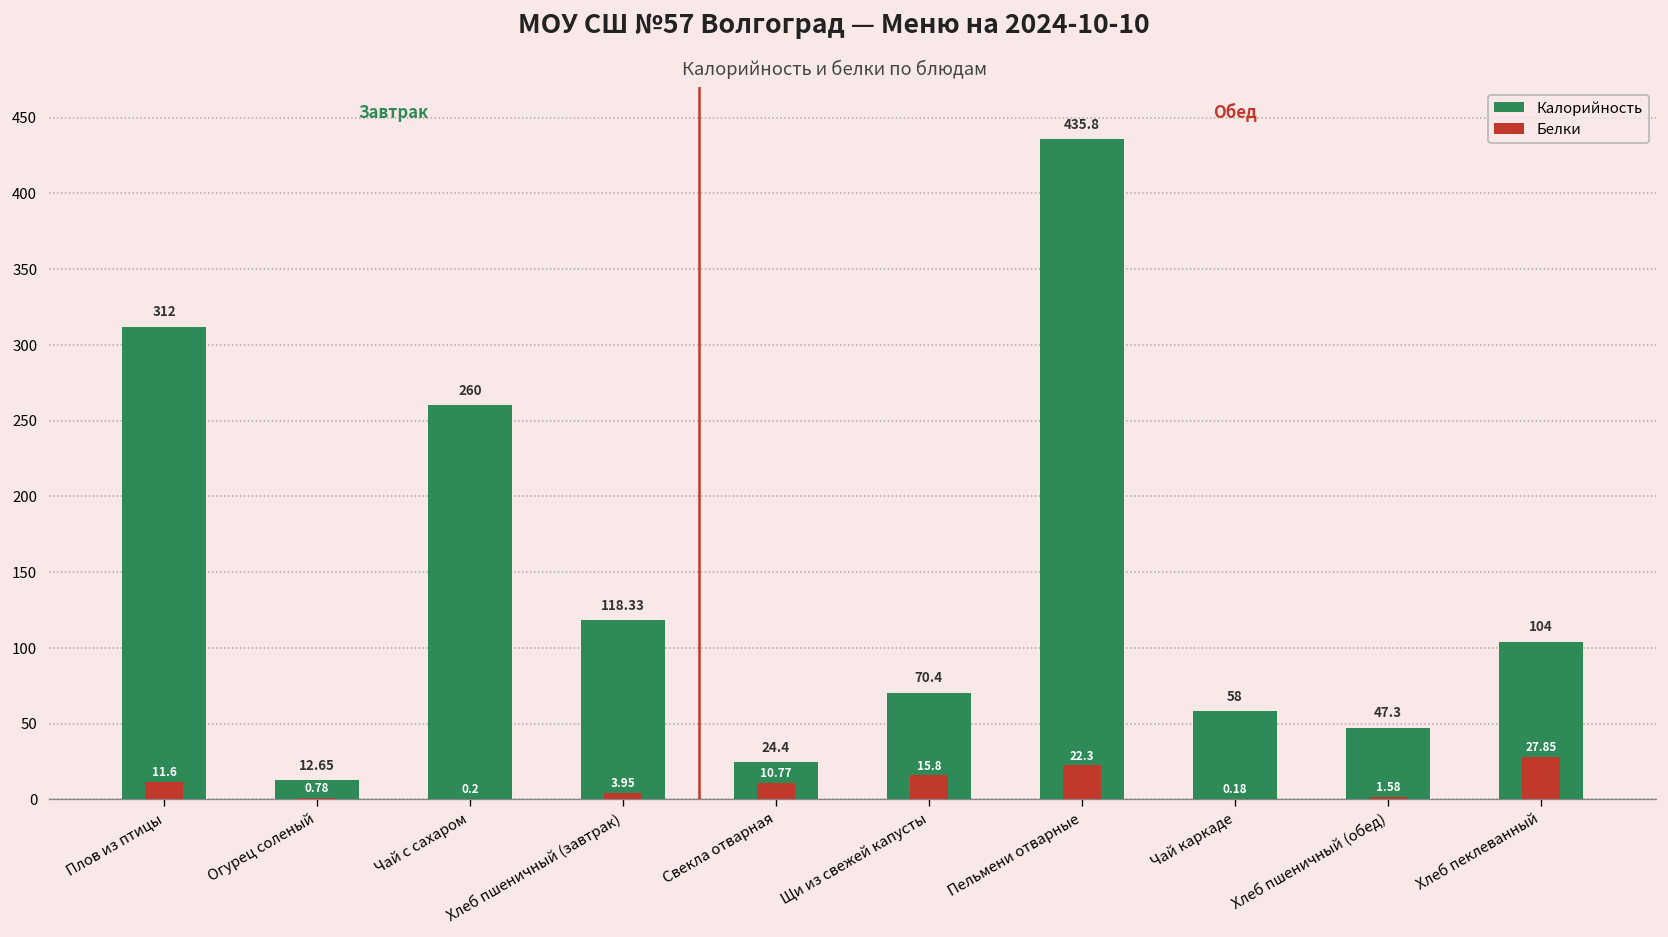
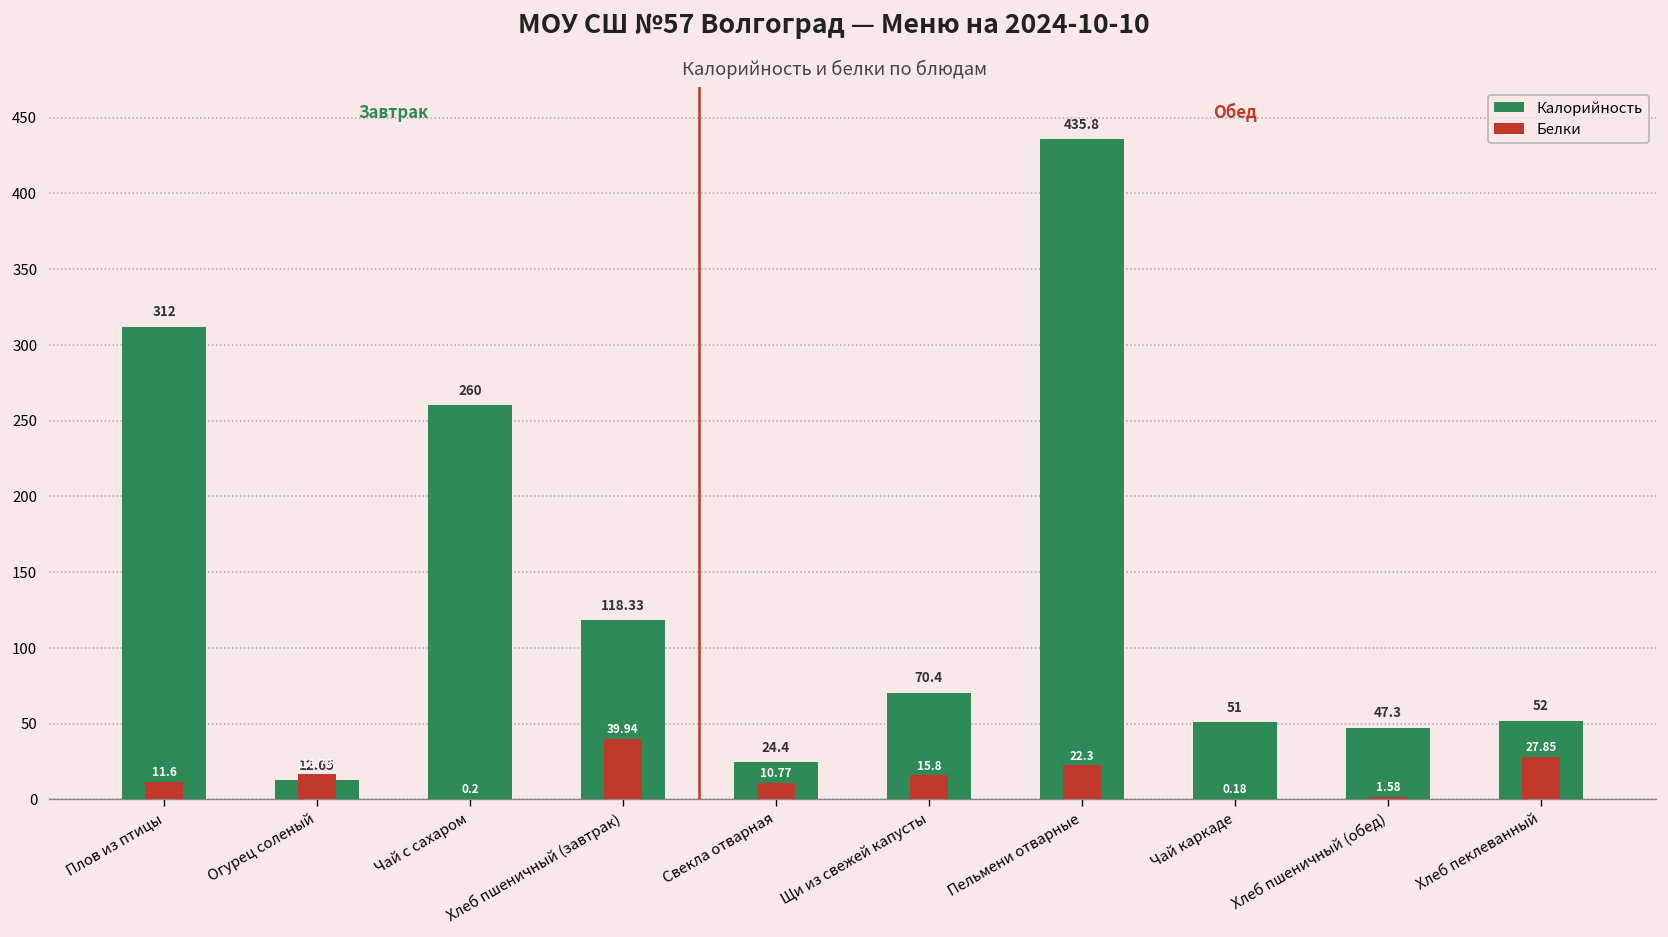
  {
    "Калорийность": {
      "Плов из птицы": 312,
      "Чай с сахаром": 260,
      "Хлеб пшеничный (завтрак)": 118.33,
      "Свекла отварная": 24.4,
      "Щи из свежей капусты": 70.4,
      "Пельмени отварные": 435.8,
-     "Чай каркаде": 58,
+     "Чай каркаде": 51,
      "Хлеб пшеничный (обед)": 47.3,
-     "Хлеб пеклеванный": 104
+     "Хлеб пеклеванный": 52
    },
    "Белки": {
-     "Огурец соленый": 1,
+     "Огурец соленый": 17,
      "Чай с сахаром": 0.2,
-     "Хлеб пшеничный (завтрак)": 3.95,
+     "Хлеб пшеничный (завтрак)": 39.94,
      "Чай каркаде": 0.18
    }
  }
